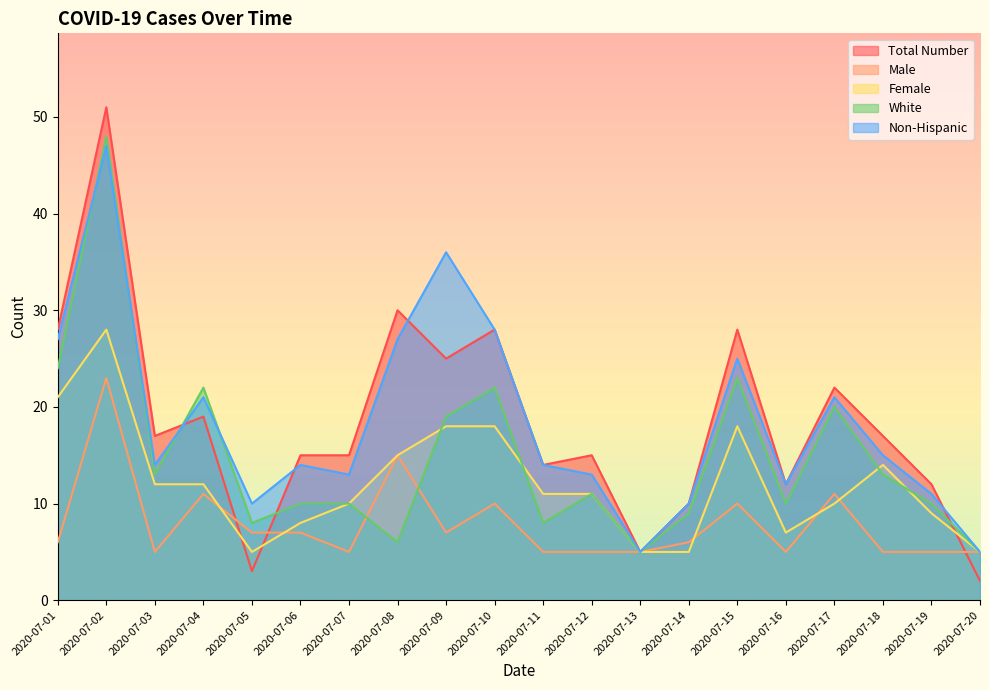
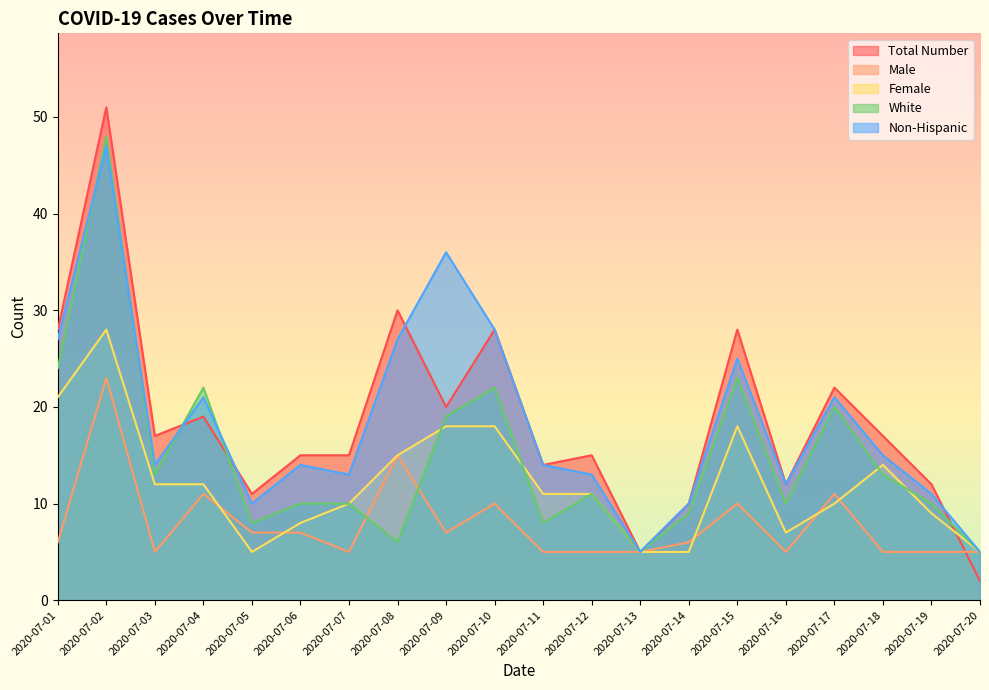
  {
    "Total Number": {
      "2020-07-01": 28,
      "2020-07-02": 51,
      "2020-07-03": 17,
      "2020-07-04": 19,
-     "2020-07-05": 3,
+     "2020-07-05": 11,
      "2020-07-06": 15,
      "2020-07-07": 15,
      "2020-07-08": 30,
-     "2020-07-09": 25,
+     "2020-07-09": 20,
      "2020-07-12": 15,
      "2020-07-15": 28,
      "2020-07-17": 22,
      "2020-07-18": 17,
      "2020-07-19": 12,
      "2020-07-20": 2
    },
    "White": {
      "2020-07-01": 24,
      "2020-07-02": 48,
      "2020-07-03": 13,
      "2020-07-04": 22,
      "2020-07-05": 8,
      "2020-07-06": 10,
      "2020-07-08": 6,
      "2020-07-09": 19,
      "2020-07-10": 22,
      "2020-07-11": 8,
      "2020-07-14": 9,
      "2020-07-15": 23,
      "2020-07-16": 10,
      "2020-07-17": 20,
      "2020-07-18": 13,
      "2020-07-19": 10
    },
    "Non-Hispanic": {
      "2020-07-01": 27,
      "2020-07-02": 47,
      "2020-07-03": 14,
      "2020-07-04": 21,
      "2020-07-05": 10,
      "2020-07-06": 14,
      "2020-07-07": 13,
      "2020-07-08": 27,
      "2020-07-09": 36,
      "2020-07-12": 13,
      "2020-07-15": 25,
      "2020-07-17": 21,
      "2020-07-18": 15,
      "2020-07-19": 11
    }
  }
